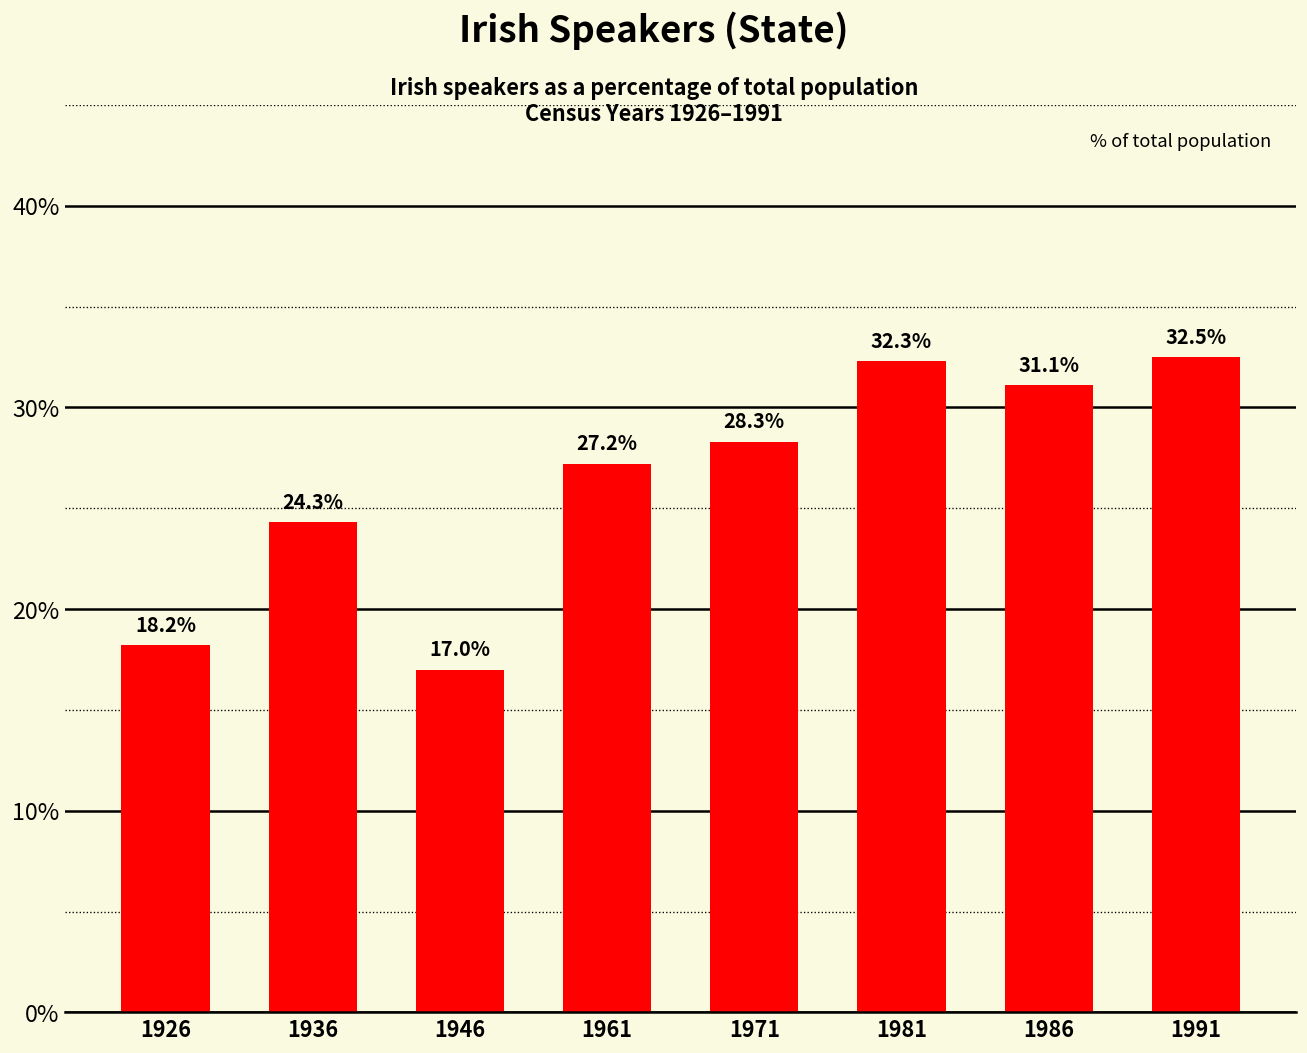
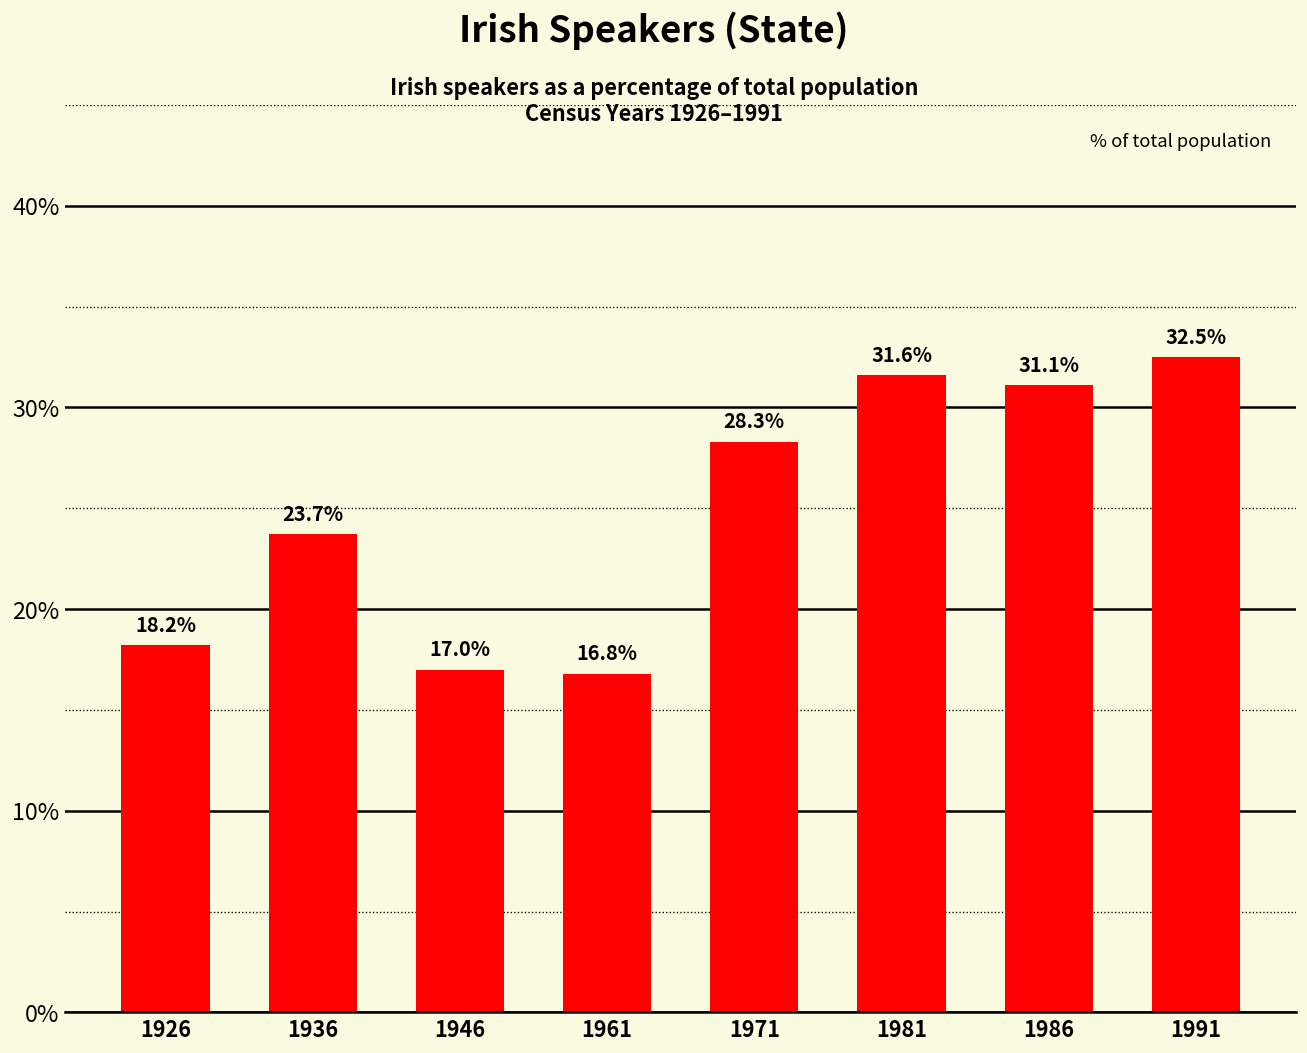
  {
    "1926": "18.2%",
-   "1936": "24.3%",
+   "1936": "23.7%",
    "1946": "17.0%",
-   "1961": "27.2%",
+   "1961": "16.8%",
    "1971": "28.3%",
-   "1981": "32.3%",
+   "1981": "31.6%",
    "1986": "31.1%",
    "1991": "32.5%"
  }
